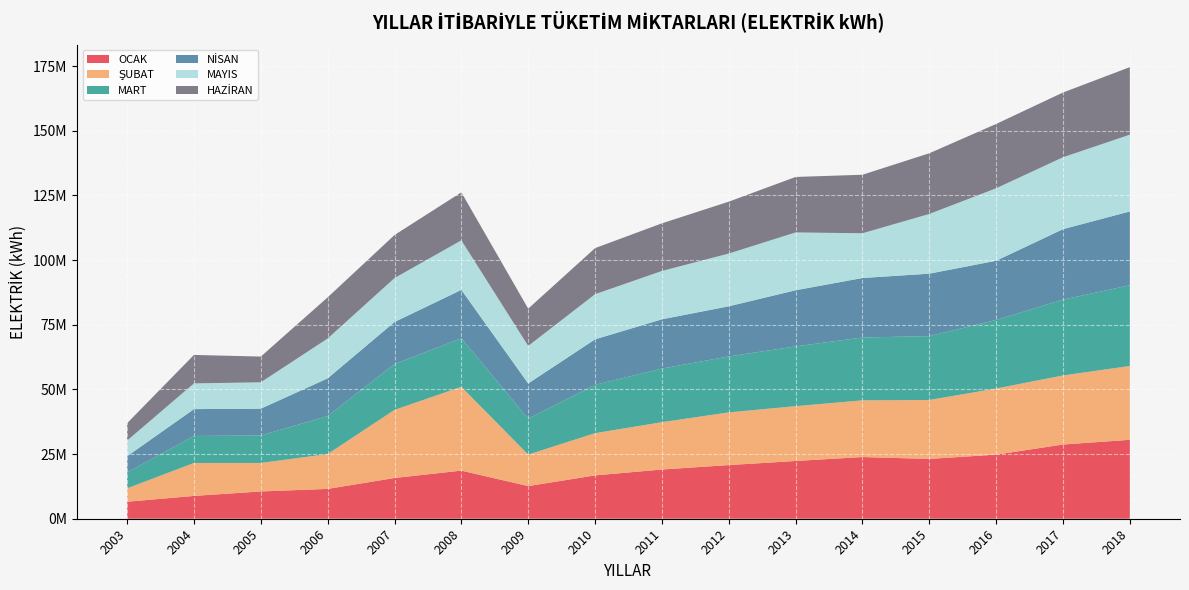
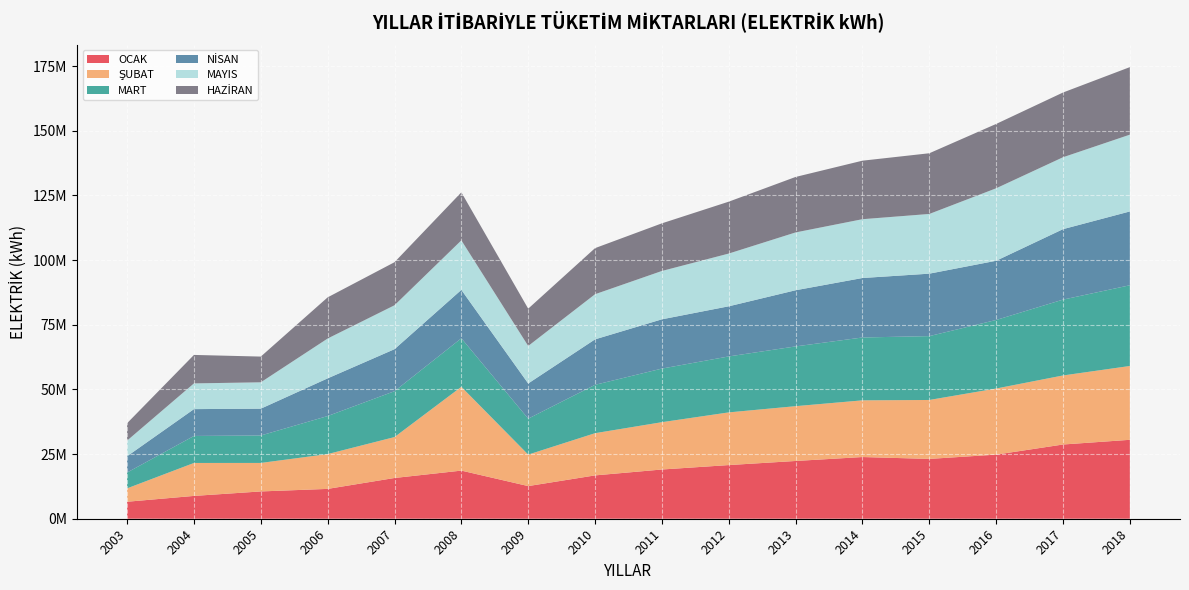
  {
    "OCAK": {
      "2003": 7000000,
      "2004": 9000000,
      "2005": 11000000,
      "2006": 12000000,
      "2007": 16000000,
      "2008": 19000000,
      "2009": 13000000,
      "2010": 17000000,
      "2011": 19000000,
      "2012": 21000000,
      "2013": 22000000,
      "2014": 24000000,
      "2015": 23000000,
      "2016": 25000000,
      "2017": 29000000,
      "2018": 31000000
    },
    "ŞUBAT": {
      "2003": 5000000,
      "2004": 13000000,
      "2005": 11000000,
      "2006": 13000000,
-     "2007": 26000000,
+     "2007": 16000000,
      "2008": 32000000,
      "2009": 12000000,
      "2010": 16000000,
      "2011": 18000000,
      "2012": 20000000,
      "2013": 21000000,
      "2014": 22000000,
      "2015": 23000000,
      "2016": 26000000,
      "2017": 27000000,
      "2018": 29000000
    },
    "MAYIS": {
      "2003": 6000000,
      "2004": 10000000,
      "2005": 10000000,
      "2006": 15000000,
      "2007": 17000000,
      "2008": 19000000,
      "2009": 15000000,
      "2010": 17000000,
      "2011": 19000000,
      "2012": 20000000,
      "2013": 22000000,
-     "2014": 17000000,
+     "2014": 23000000,
      "2015": 23000000,
      "2016": 28000000,
      "2017": 28000000,
      "2018": 30000000
    }
  }
